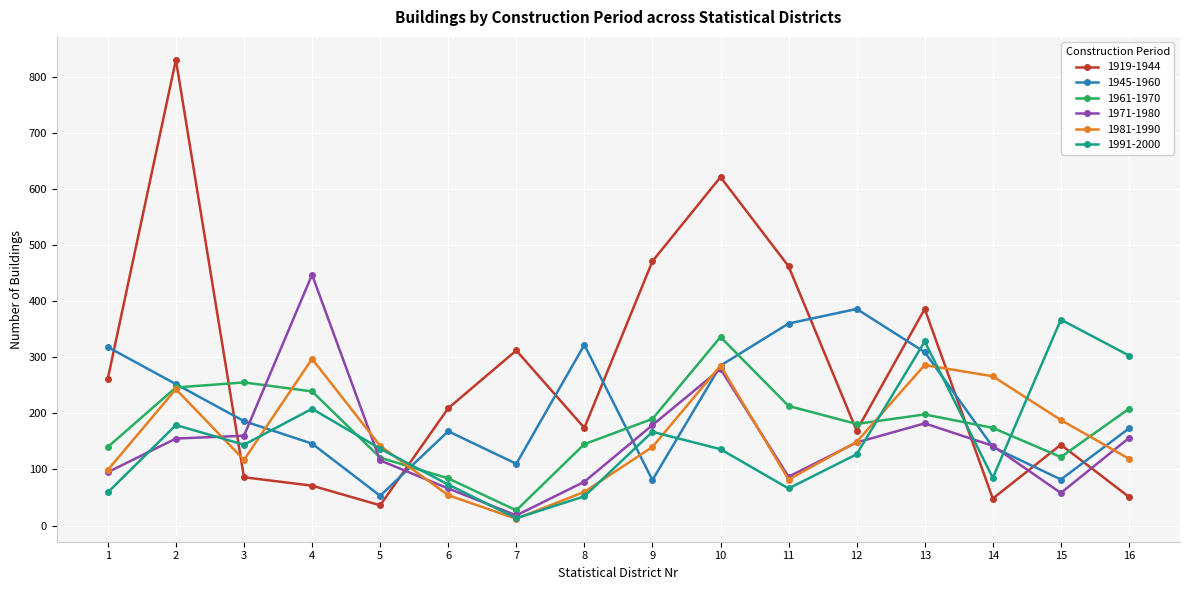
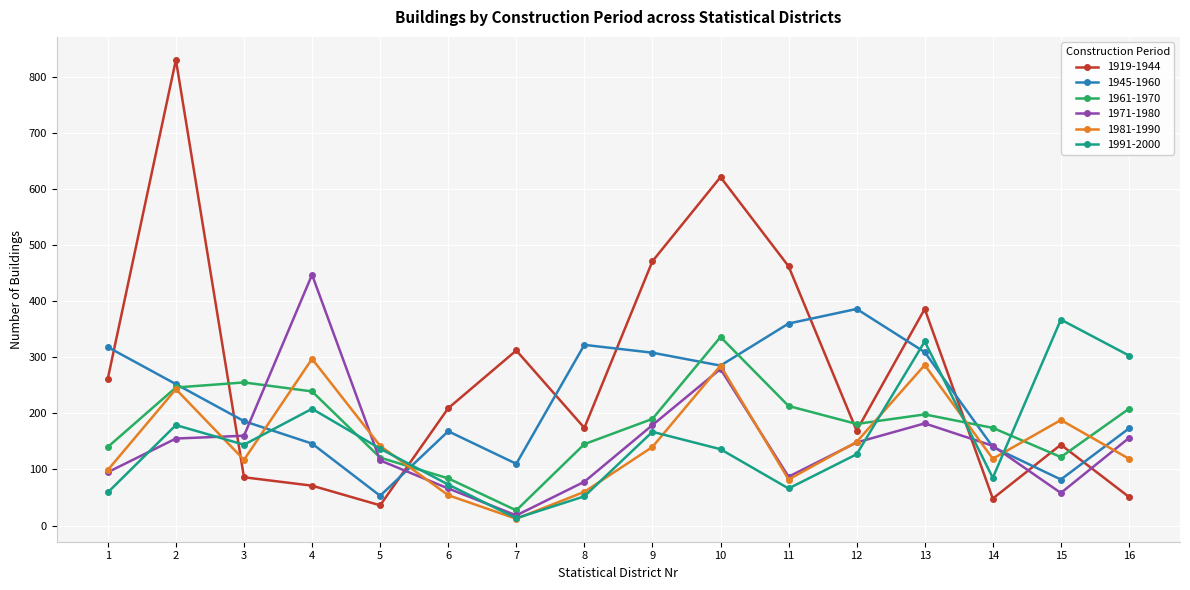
  {
    "1919-1944": {
      "1": 260,
      "2": 830,
      "3": 90,
      "4": 70,
      "5": 40,
      "6": 210,
      "7": 310,
      "8": 170,
      "9": 470,
      "10": 620,
      "11": 460,
      "12": 170,
      "13": 390,
      "14": 50,
      "15": 140,
      "16": 50
    },
    "1945-1960": {
      "1": 320,
      "2": 250,
      "3": 190,
      "4": 150,
      "5": 50,
      "6": 170,
      "7": 110,
      "8": 320,
-     "9": 80,
+     "9": 310,
      "11": 360,
      "12": 390,
      "13": 310,
      "15": 80,
      "16": 170
    },
    "1971-1980": {
      "2": 160,
      "3": 160,
      "4": 450,
      "5": 120,
      "6": 70,
      "7": 20,
      "8": 80,
      "9": 180,
      "10": 280,
      "11": 90,
      "13": 180,
      "15": 60,
      "16": 160
    },
    "1981-1990": {
      "3": 120,
      "4": 300,
      "5": 140,
      "6": 50,
      "8": 60,
      "9": 140,
      "11": 80,
      "13": 290,
-     "14": 270,
+     "14": 120,
      "15": 190,
      "16": 120
    }
  }
